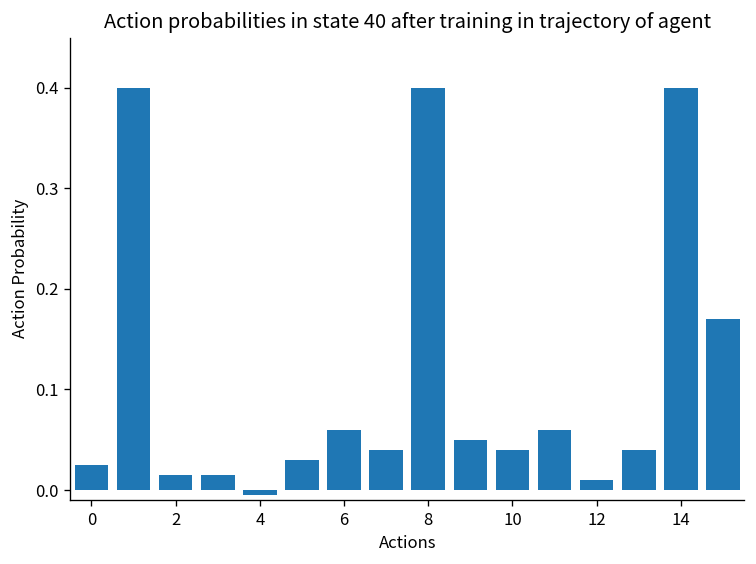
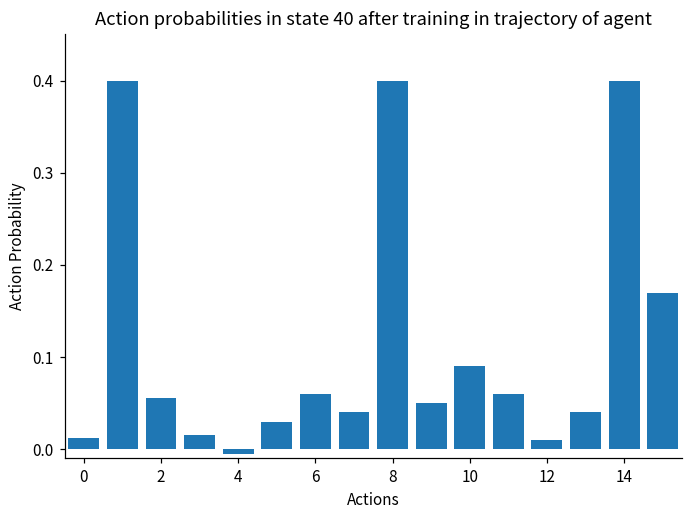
  {
-   "0": 0.03,
-   "2": 0.02,
+   "0": 0.01,
+   "2": 0.06,
    "4": -0.01,
    "6": 0.06,
    "8": 0.40,
-   "10": 0.04,
+   "10": 0.09,
    "12": 0.01,
    "14": 0.40
  }
